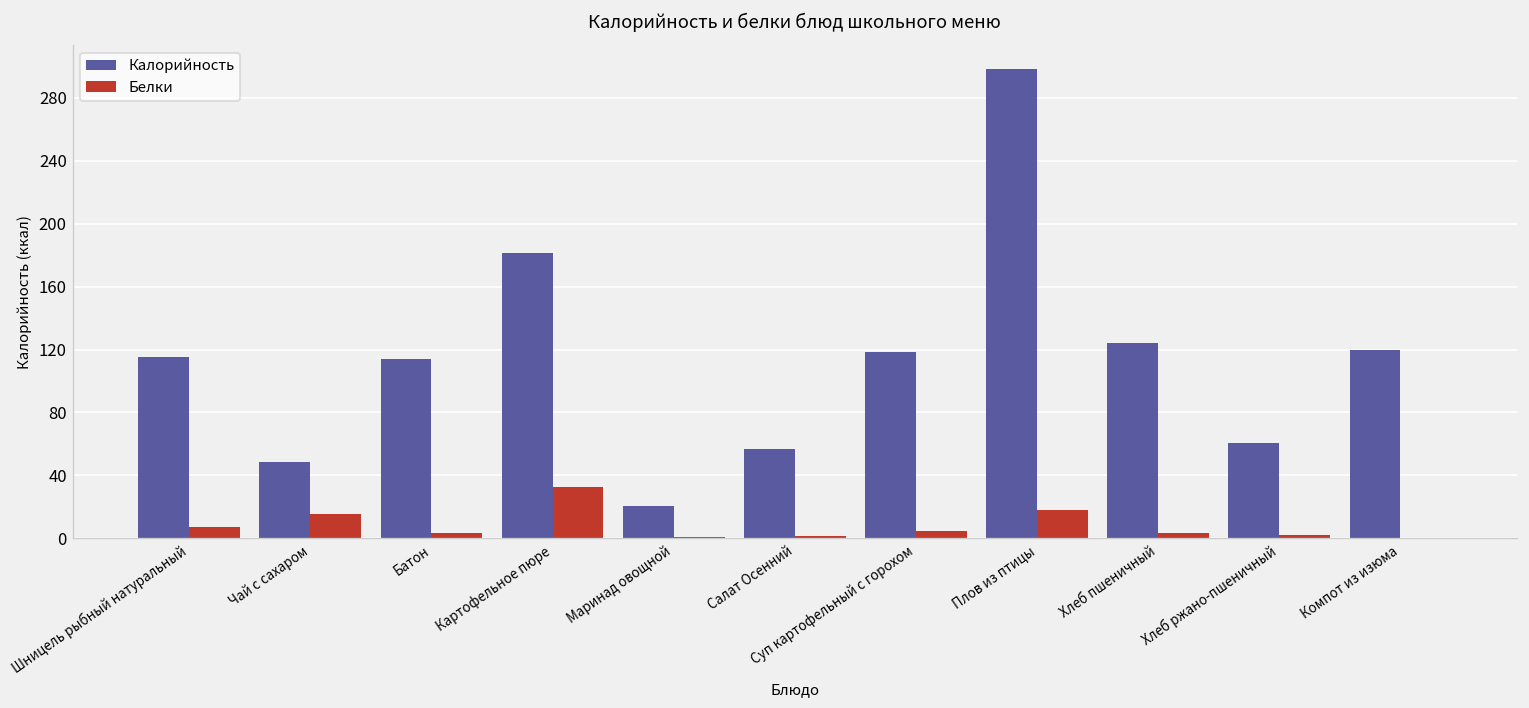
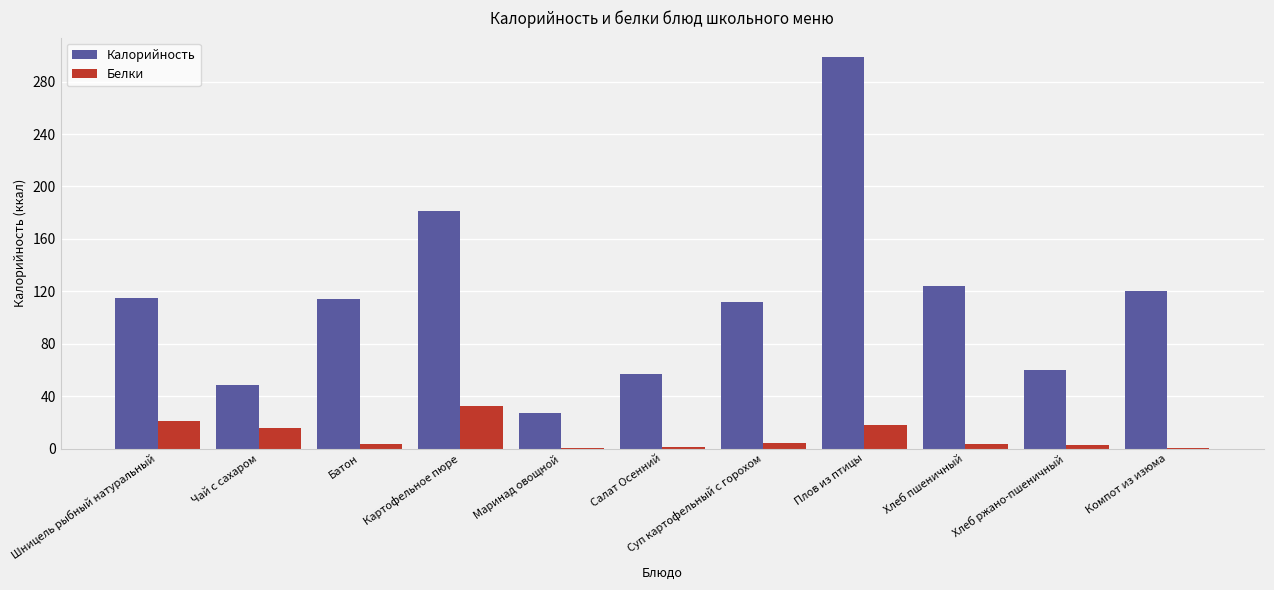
  {
    "Калорийность": {
      "Шницель рыбный натуральный": 115,
      "Чай с сахаром": 49,
      "Батон": 114,
      "Картофельное пюре": 182,
-     "Маринад овощной": 20,
+     "Маринад овощной": 27,
      "Салат Осенний": 57,
-     "Суп картофельный с горохом": 119,
+     "Суп картофельный с горохом": 112,
      "Плов из птицы": 299,
      "Хлеб пшеничный": 124,
      "Хлеб ржано-пшеничный": 60,
      "Компот из изюма": 120
    },
    "Белки": {
-     "Шницель рыбный натуральный": 7,
+     "Шницель рыбный натуральный": 21,
      "Чай с сахаром": 15,
      "Батон": 3,
      "Картофельное пюре": 33,
      "Суп картофельный с горохом": 4,
      "Плов из птицы": 18,
      "Хлеб пшеничный": 3,
      "Хлеб ржано-пшеничный": 2
    }
  }
